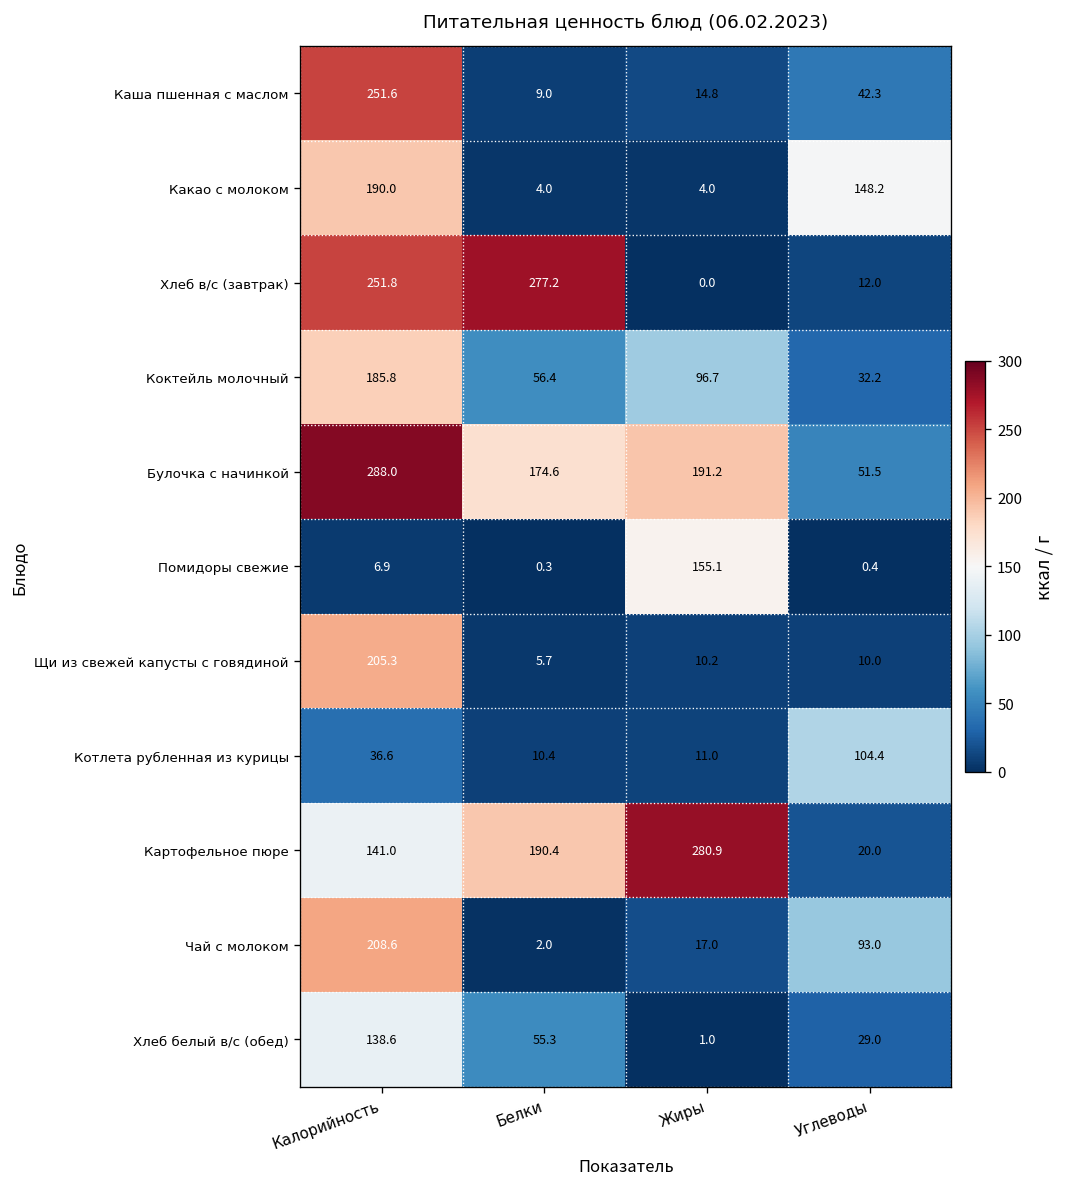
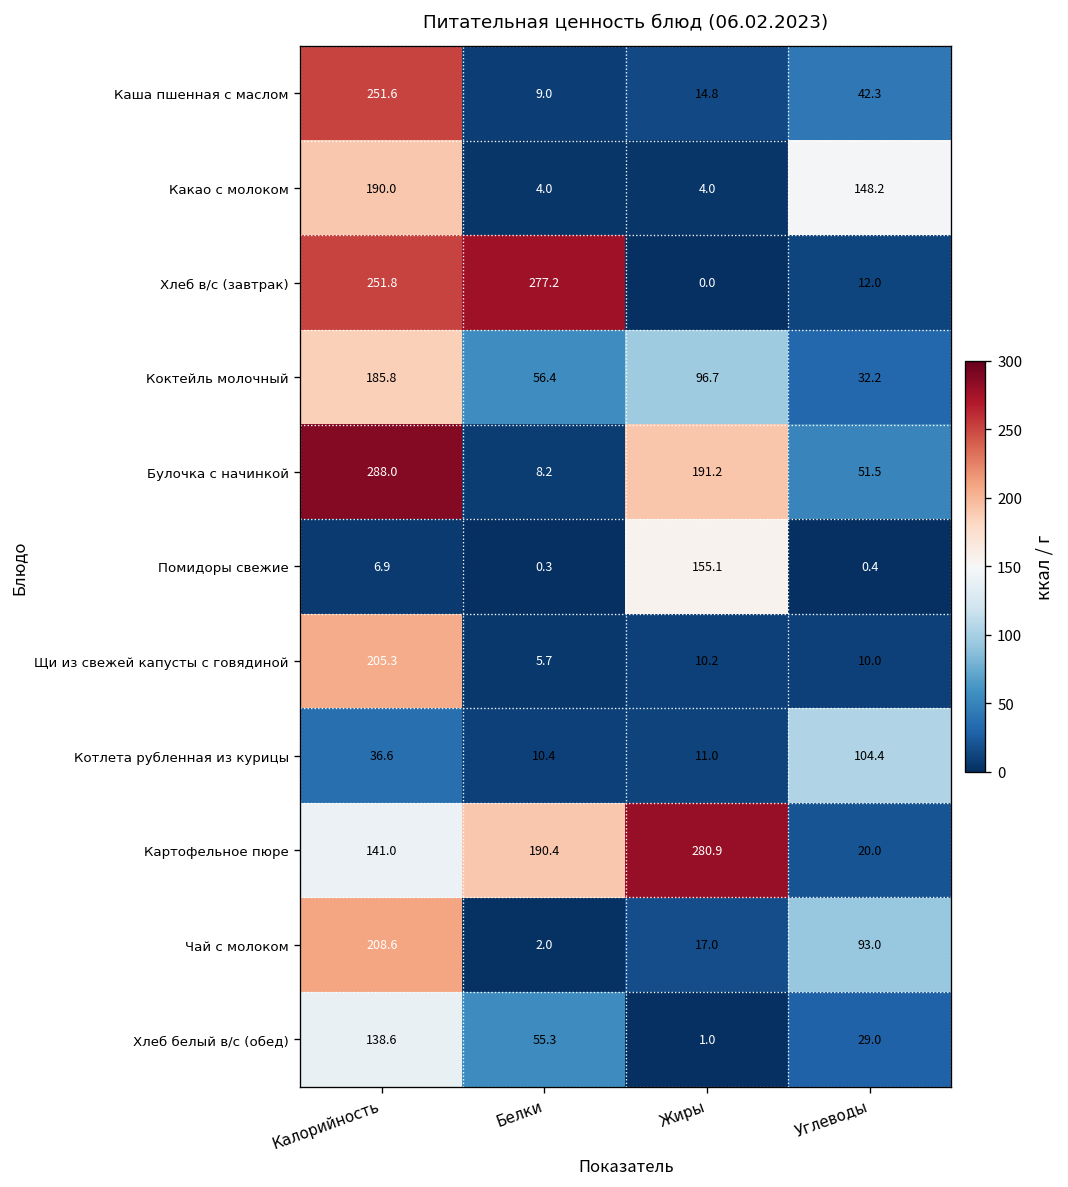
  {
    "Каша пшенная с маслом": {
      "Калорийность": 251.6,
      "Белки": 9.0,
      "Жиры": 14.8,
      "Углеводы": 42.3
    },
    "Какао с молоком": {
      "Калорийность": 190.0,
      "Белки": 4.0,
      "Жиры": 4.0,
      "Углеводы": 148.2
    },
    "Хлеб в/с (завтрак)": {
      "Калорийность": 251.8,
      "Белки": 277.2,
      "Жиры": 0.0,
      "Углеводы": 12.0
    },
    "Коктейль молочный": {
      "Калорийность": 185.8,
      "Белки": 56.4,
      "Жиры": 96.7,
      "Углеводы": 32.2
    },
    "Булочка с начинкой": {
      "Калорийность": 288.0,
-     "Белки": 174.6,
+     "Белки": 8.2,
      "Жиры": 191.2,
      "Углеводы": 51.5
    },
    "Помидоры свежие": {
      "Калорийность": 6.9,
      "Белки": 0.3,
      "Жиры": 155.1,
      "Углеводы": 0.4
    },
    "Щи из свежей капусты с говядиной": {
      "Калорийность": 205.3,
      "Белки": 5.7,
      "Жиры": 10.2,
      "Углеводы": 10.0
    },
    "Котлета рубленная из курицы": {
      "Калорийность": 36.6,
      "Белки": 10.4,
      "Жиры": 11.0,
      "Углеводы": 104.4
    },
    "Картофельное пюре": {
      "Калорийность": 141.0,
      "Белки": 190.4,
      "Жиры": 280.9,
      "Углеводы": 20.0
    },
    "Чай с молоком": {
      "Калорийность": 208.6,
      "Белки": 2.0,
      "Жиры": 17.0,
      "Углеводы": 93.0
    },
    "Хлеб белый в/с (обед)": {
      "Калорийность": 138.6,
      "Белки": 55.3,
      "Жиры": 1.0,
      "Углеводы": 29.0
    }
  }
